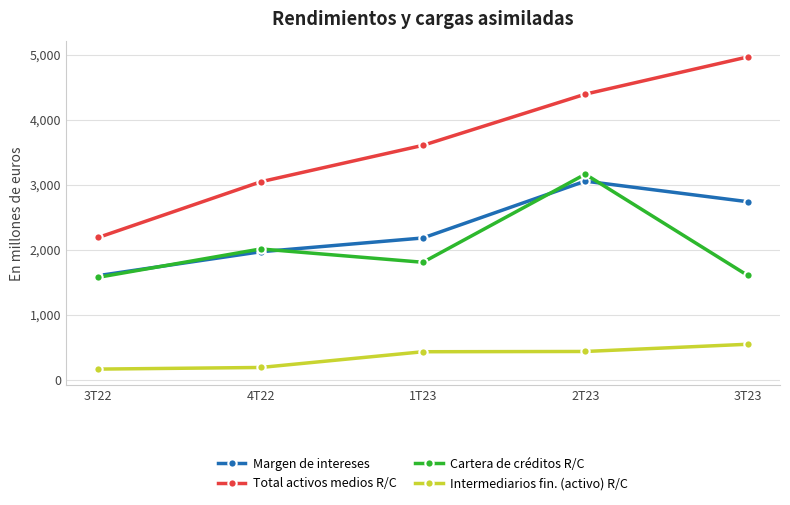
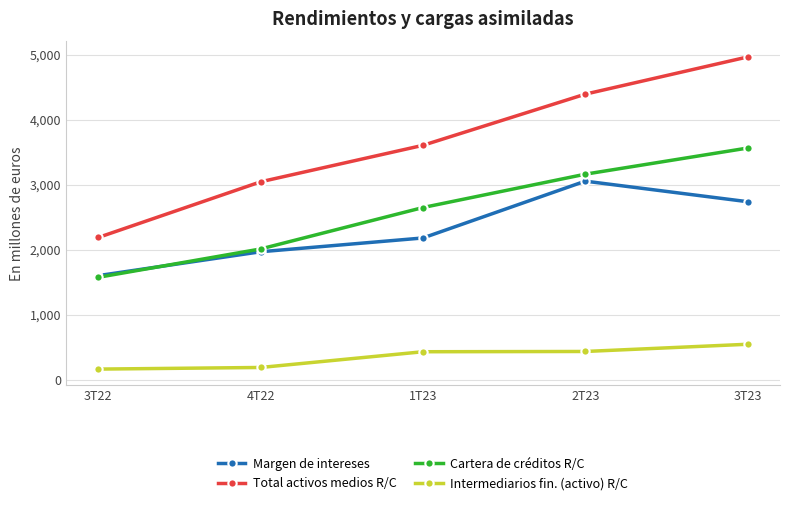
  {
    "Margen de intereses": {
      "4T22": "2,000",
      "1T23": "2,200",
      "2T23": "3,100",
      "3T23": "2,700"
    },
    "Total activos medios R/C": {
      "3T22": "2,200",
      "4T22": "3,000",
      "1T23": "3,600",
      "2T23": "4,400",
      "3T23": "5,000"
    },
    "Cartera de créditos R/C": {
      "4T22": "2,000",
-     "1T23": "1,800",
+     "1T23": "2,700",
      "2T23": "3,200",
-     "3T23": "1,600"
+     "3T23": "3,600"
    },
    "Intermediarios fin. (activo) R/C": {
      "3T22": "200",
      "4T22": "200",
      "1T23": "400",
      "2T23": "400",
      "3T23": "500"
    }
  }
